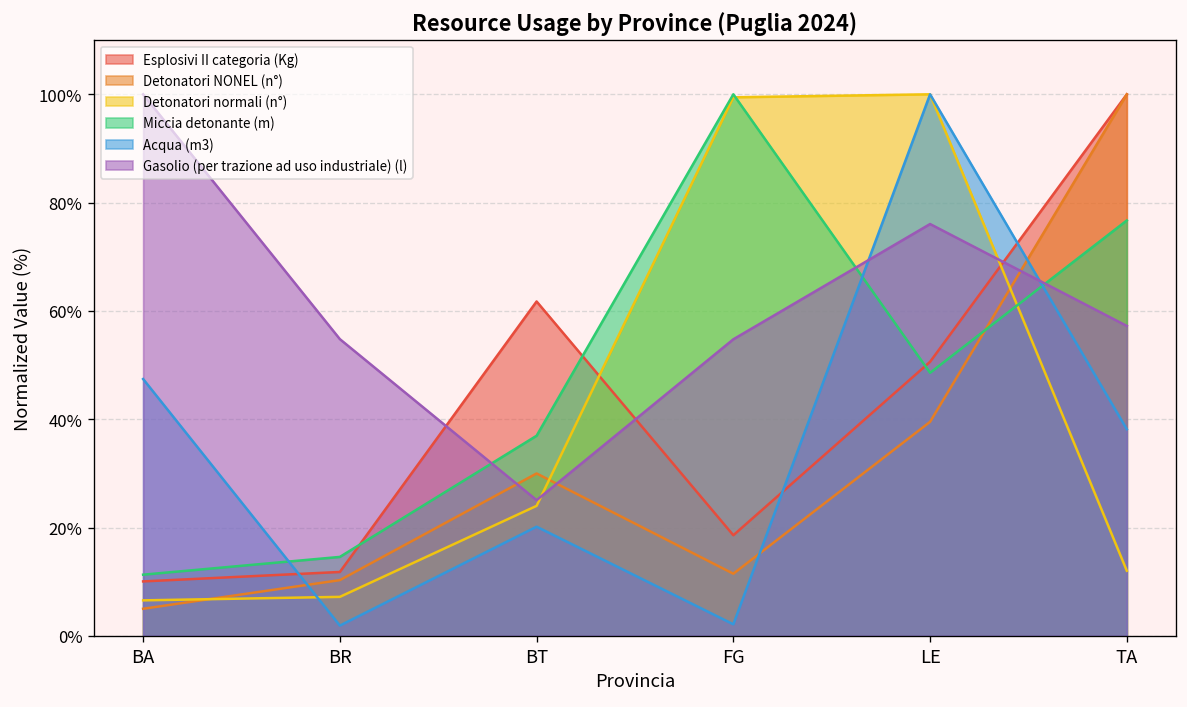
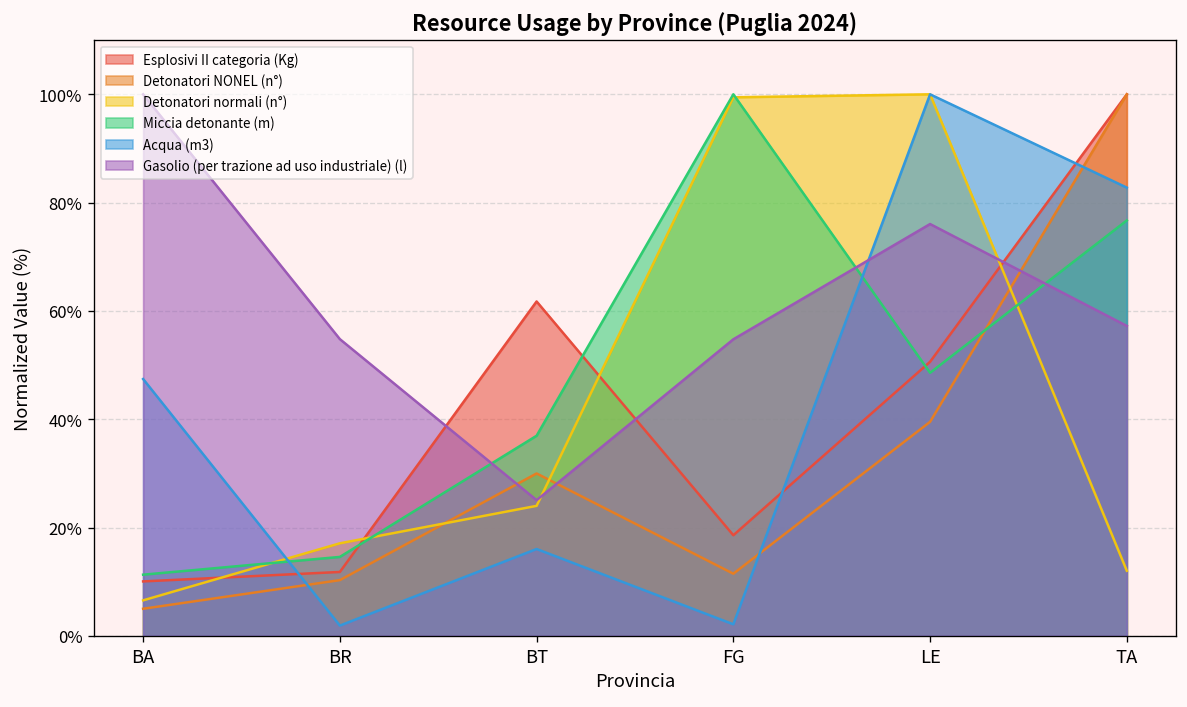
  {
    "Detonatori normali (n°)": {
      "BA": "7%",
-     "BR": "7%",
+     "BR": "17%",
      "BT": "24%",
      "TA": "12%"
    },
    "Miccia detonante (m)": {
      "BA": "11%",
      "BR": "15%",
      "BT": "37%",
      "LE": "49%",
      "TA": "77%"
    },
    "Acqua (m3)": {
      "BA": "47%",
      "BR": "2%",
-     "BT": "20%",
+     "BT": "16%",
      "FG": "2%",
-     "TA": "38%"
+     "TA": "83%"
    },
    "Gasolio (per trazione ad uso industriale) (l)": {
      "BR": "55%",
      "BT": "25%",
      "FG": "55%",
      "LE": "76%",
      "TA": "57%"
    }
  }
